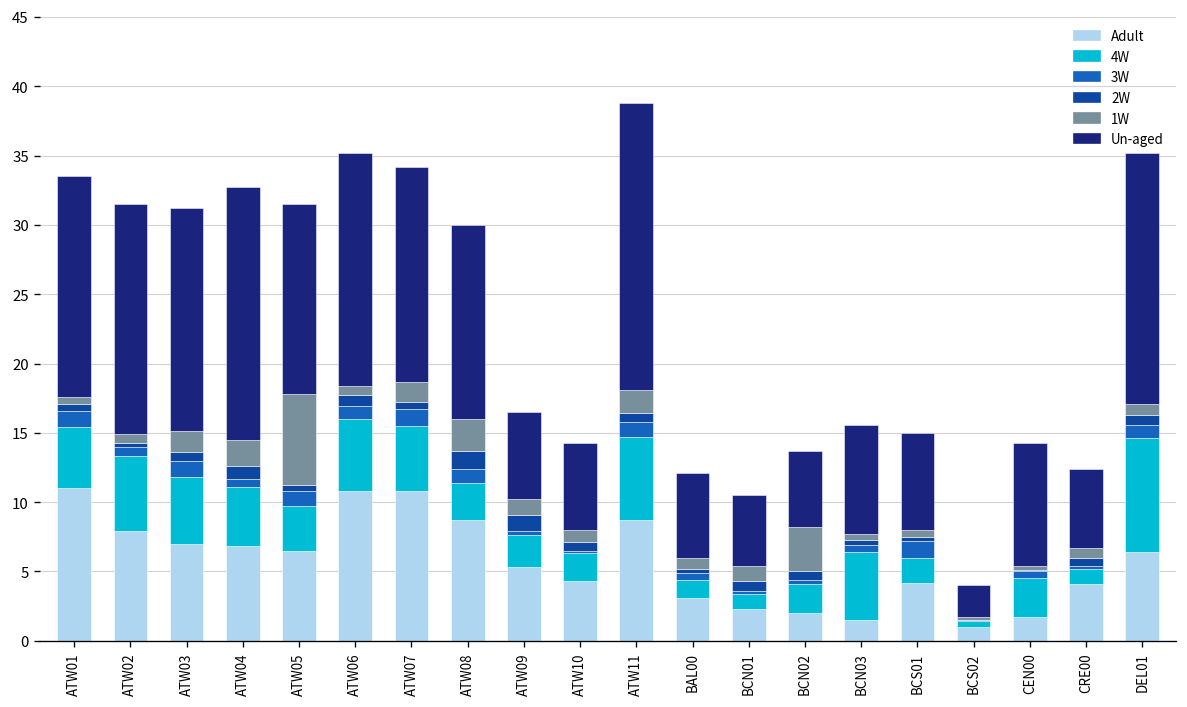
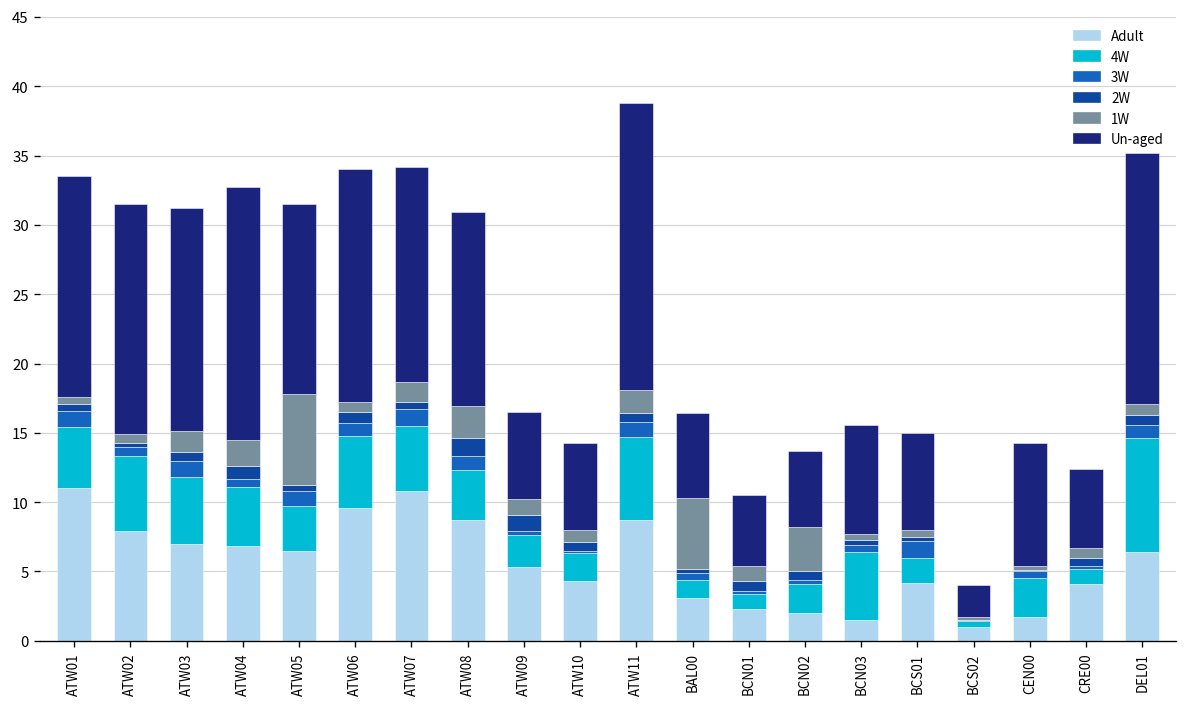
  {
    "Adult": {
      "ATW01": 11.0,
      "ATW02": 7.9,
      "ATW03": 7.0,
      "ATW04": 6.8,
      "ATW05": 6.5,
-     "ATW06": 10.8,
+     "ATW06": 9.6,
      "ATW07": 10.8,
      "ATW08": 8.7,
      "ATW09": 5.3,
      "ATW10": 4.3,
      "ATW11": 8.7,
      "BAL00": 3.1,
      "BCN01": 2.3,
      "BCN02": 2.0,
      "BCN03": 1.5,
      "BCS01": 4.2,
      "BCS02": 1.0,
      "CEN00": 1.7,
      "CRE00": 4.1,
      "DEL01": 6.4
    },
    "4W": {
      "ATW01": 4.4,
      "ATW02": 5.4,
      "ATW03": 4.8,
      "ATW04": 4.3,
      "ATW05": 3.2,
      "ATW06": 5.2,
      "ATW07": 4.7,
-     "ATW08": 2.7,
+     "ATW08": 3.6,
      "ATW09": 2.3,
      "ATW10": 2.0,
      "ATW11": 6.0,
      "BAL00": 1.3,
      "BCN01": 1.1,
      "BCN02": 2.1,
      "BCN03": 4.9,
      "BCS01": 1.8,
      "BCS02": 0.4,
      "CEN00": 2.8,
      "CRE00": 1.1,
      "DEL01": 8.2
    },
    "1W": {
      "ATW01": 0.5,
      "ATW02": 0.6,
      "ATW03": 1.5,
      "ATW04": 1.9,
      "ATW05": 6.6,
      "ATW06": 0.7,
      "ATW07": 1.5,
      "ATW08": 2.3,
      "ATW09": 1.1,
      "ATW10": 0.9,
      "ATW11": 1.7,
-     "BAL00": 0.8,
+     "BAL00": 5.1,
      "BCN01": 1.1,
      "BCN02": 3.2,
      "BCN03": 0.4,
      "BCS01": 0.5,
      "CEN00": 0.3,
      "CRE00": 0.7,
      "DEL01": 0.8
    }
  }
